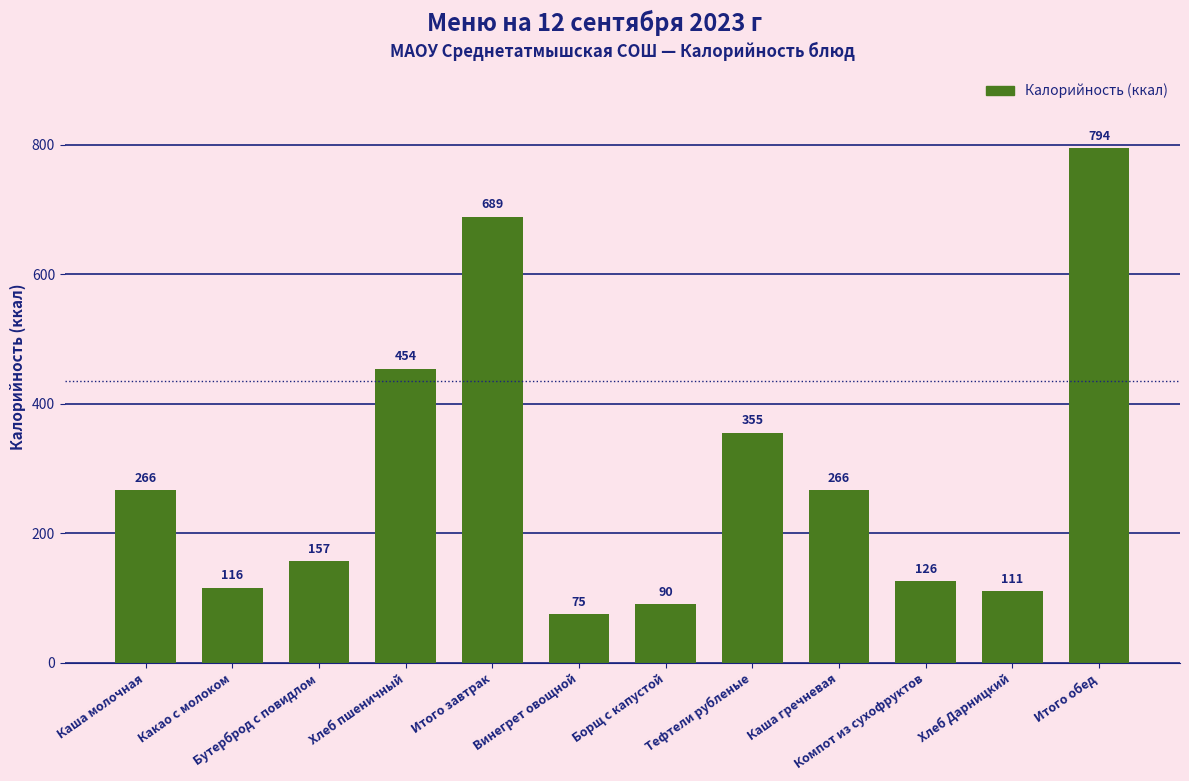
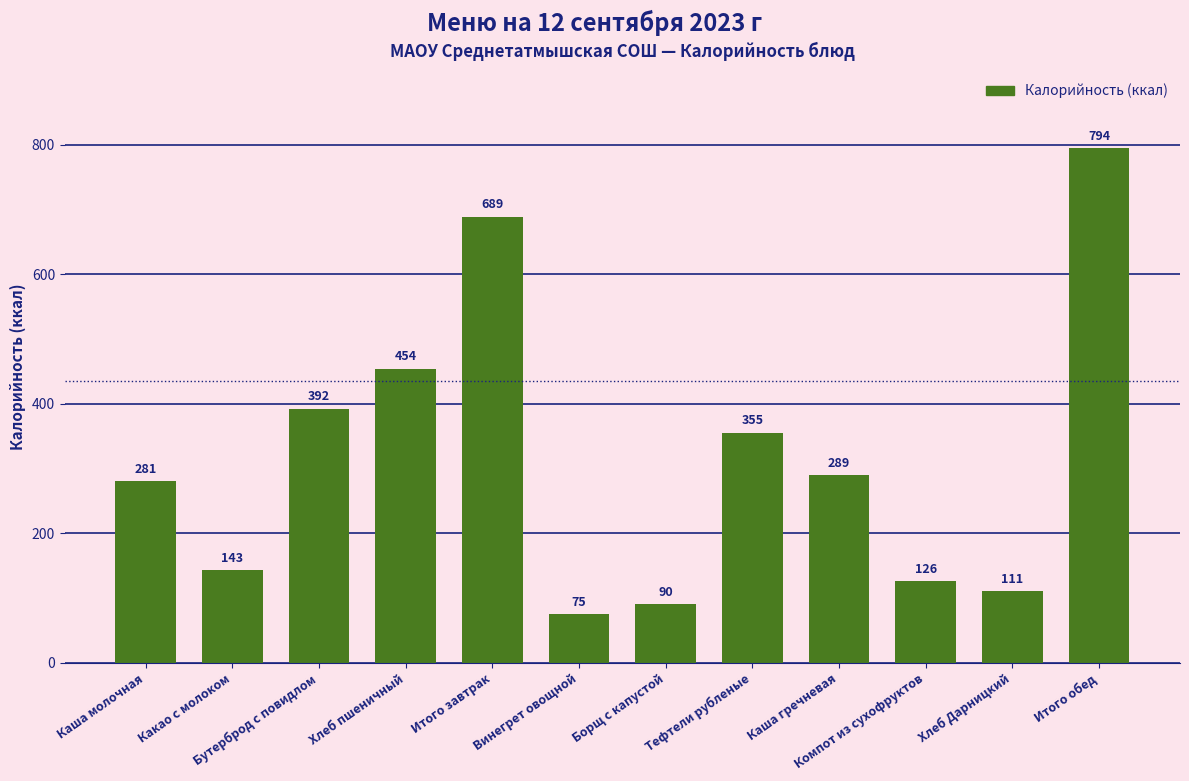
  {
-   "Каша молочная": 266,
-   "Какао с молоком": 116,
-   "Бутерброд с повидлом": 157,
+   "Каша молочная": 281,
+   "Какао с молоком": 143,
+   "Бутерброд с повидлом": 392,
    "Хлеб пшеничный": 454,
    "Итого завтрак": 689,
    "Винегрет овощной": 75,
    "Борщ с капустой": 90,
    "Тефтели рубленые": 355,
-   "Каша гречневая": 266,
+   "Каша гречневая": 289,
    "Компот из сухофруктов": 126,
    "Хлеб Дарницкий": 111,
    "Итого обед": 794
  }
